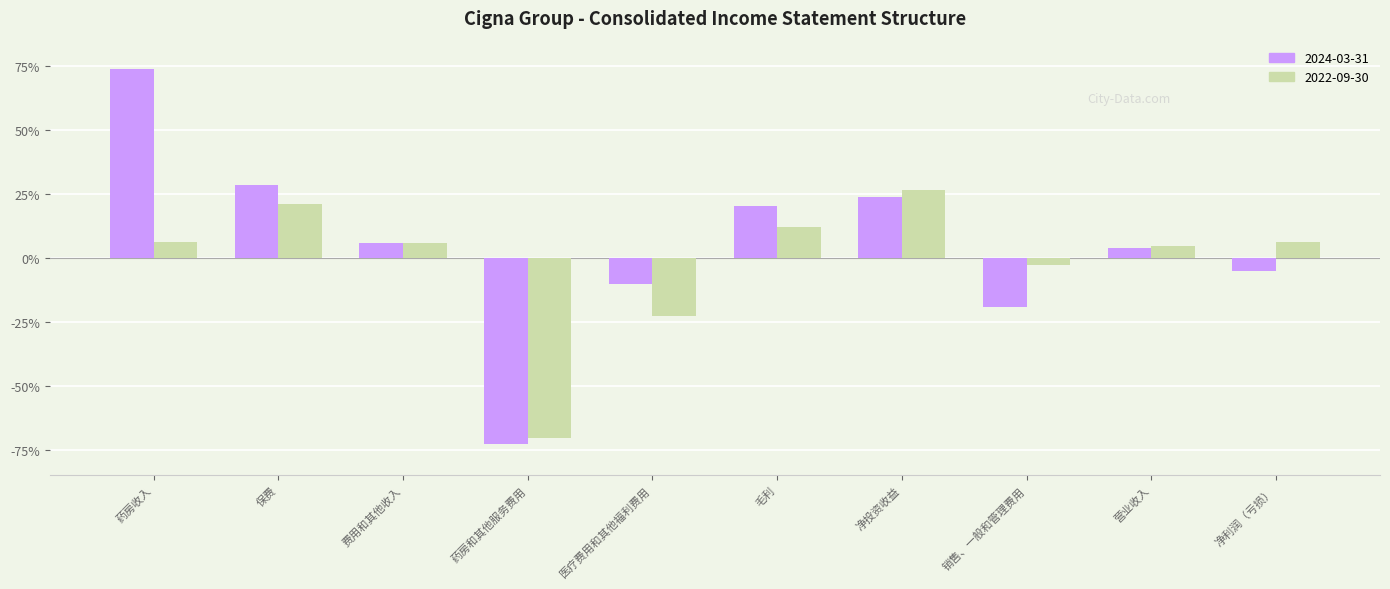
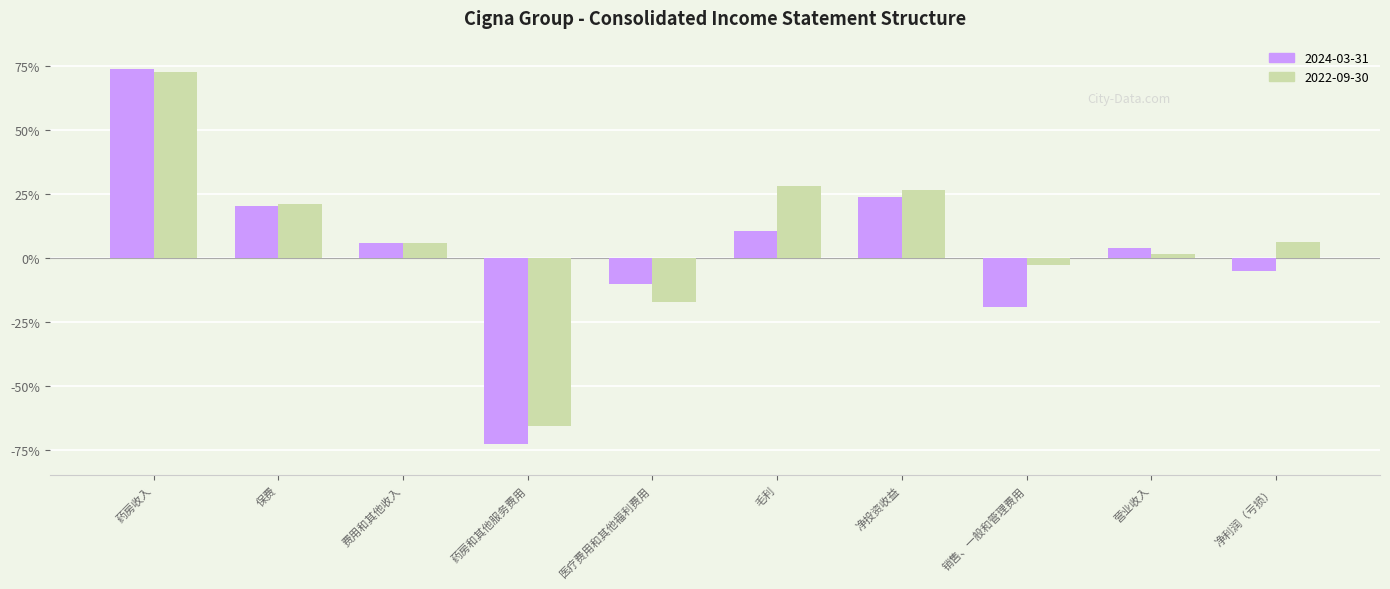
  {
    "2024-03-31": {
      "药房收入": "74%",
-     "保费": "28%",
+     "保费": "20%",
      "费用和其他收入": "6%",
      "药房和其他服务费用": "-73%",
      "医疗费用和其他福利费用": "-10%",
-     "毛利": "20%",
+     "毛利": "11%",
      "净投资收益": "24%",
      "销售、一般和管理费用": "-19%",
      "营业收入": "4%",
      "净利润（亏损）": "-5%"
    },
    "2022-09-30": {
-     "药房收入": "6%",
+     "药房收入": "73%",
      "保费": "21%",
      "费用和其他收入": "6%",
-     "药房和其他服务费用": "-71%",
-     "医疗费用和其他福利费用": "-23%",
-     "毛利": "12%",
+     "药房和其他服务费用": "-66%",
+     "医疗费用和其他福利费用": "-17%",
+     "毛利": "28%",
      "净投资收益": "27%",
      "销售、一般和管理费用": "-3%",
-     "营业收入": "5%",
+     "营业收入": "2%",
      "净利润（亏损）": "6%"
    }
  }
